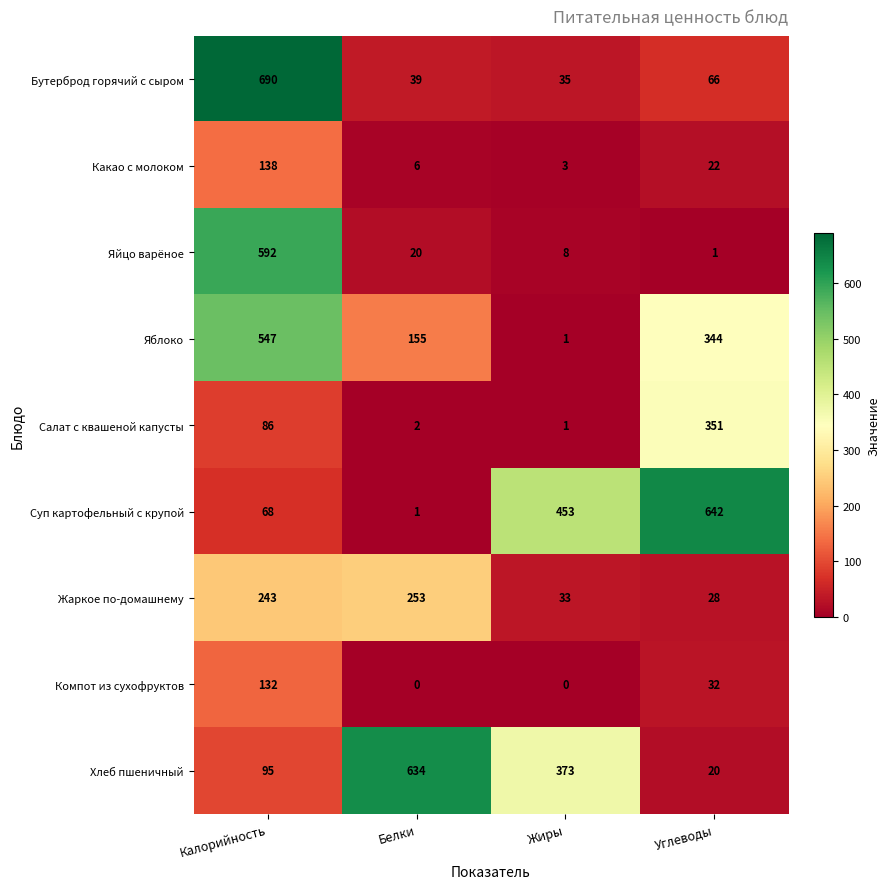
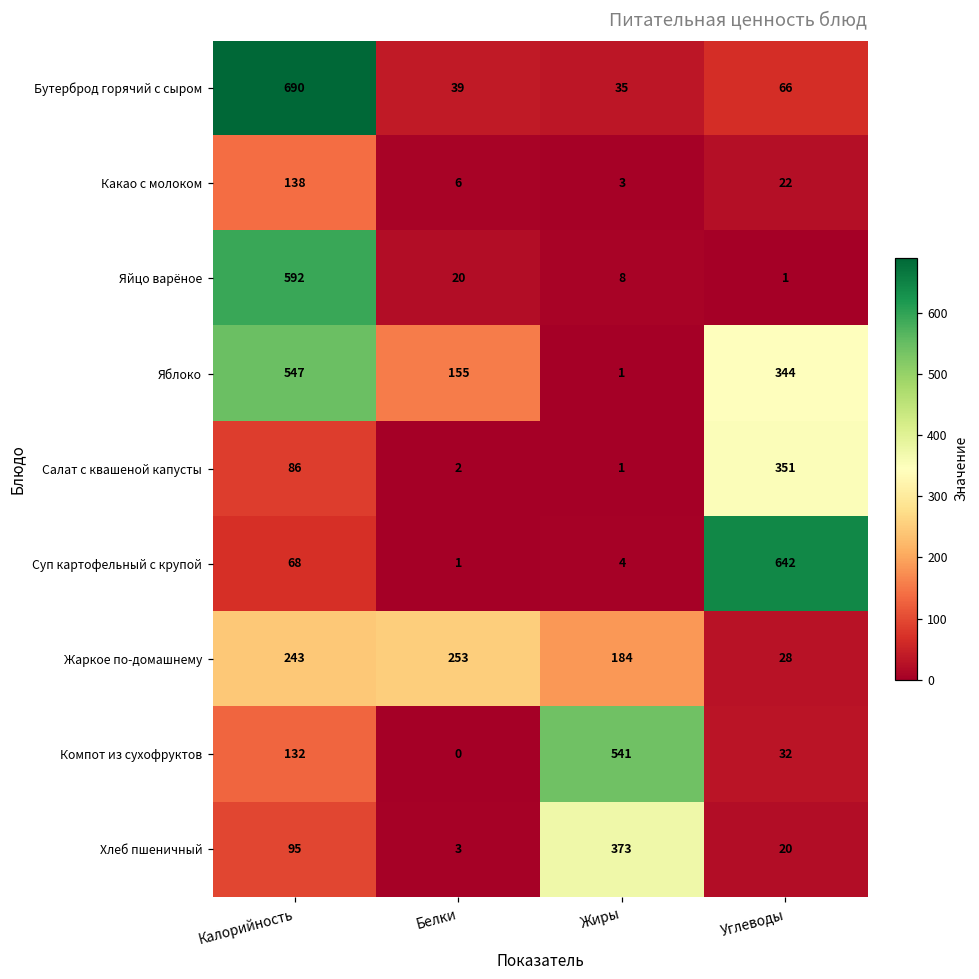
  {
    "Бутерброд горячий с сыром": {
      "Калорийность": 690,
      "Белки": 39,
      "Жиры": 35,
      "Углеводы": 66
    },
    "Какао с молоком": {
      "Калорийность": 138,
      "Белки": 6,
      "Жиры": 3,
      "Углеводы": 22
    },
    "Яйцо варёное": {
      "Калорийность": 592,
      "Белки": 20,
      "Жиры": 8,
      "Углеводы": 1
    },
    "Яблоко": {
      "Калорийность": 547,
      "Белки": 155,
      "Жиры": 1,
      "Углеводы": 344
    },
    "Салат с квашеной капусты": {
      "Калорийность": 86,
      "Белки": 2,
      "Жиры": 1,
      "Углеводы": 351
    },
    "Суп картофельный с крупой": {
      "Калорийность": 68,
      "Белки": 1,
-     "Жиры": 453,
+     "Жиры": 4,
      "Углеводы": 642
    },
    "Жаркое по-домашнему": {
      "Калорийность": 243,
      "Белки": 253,
-     "Жиры": 33,
+     "Жиры": 184,
      "Углеводы": 28
    },
    "Компот из сухофруктов": {
      "Калорийность": 132,
      "Белки": 0,
-     "Жиры": 0,
+     "Жиры": 541,
      "Углеводы": 32
    },
    "Хлеб пшеничный": {
      "Калорийность": 95,
-     "Белки": 634,
+     "Белки": 3,
      "Жиры": 373,
      "Углеводы": 20
    }
  }
